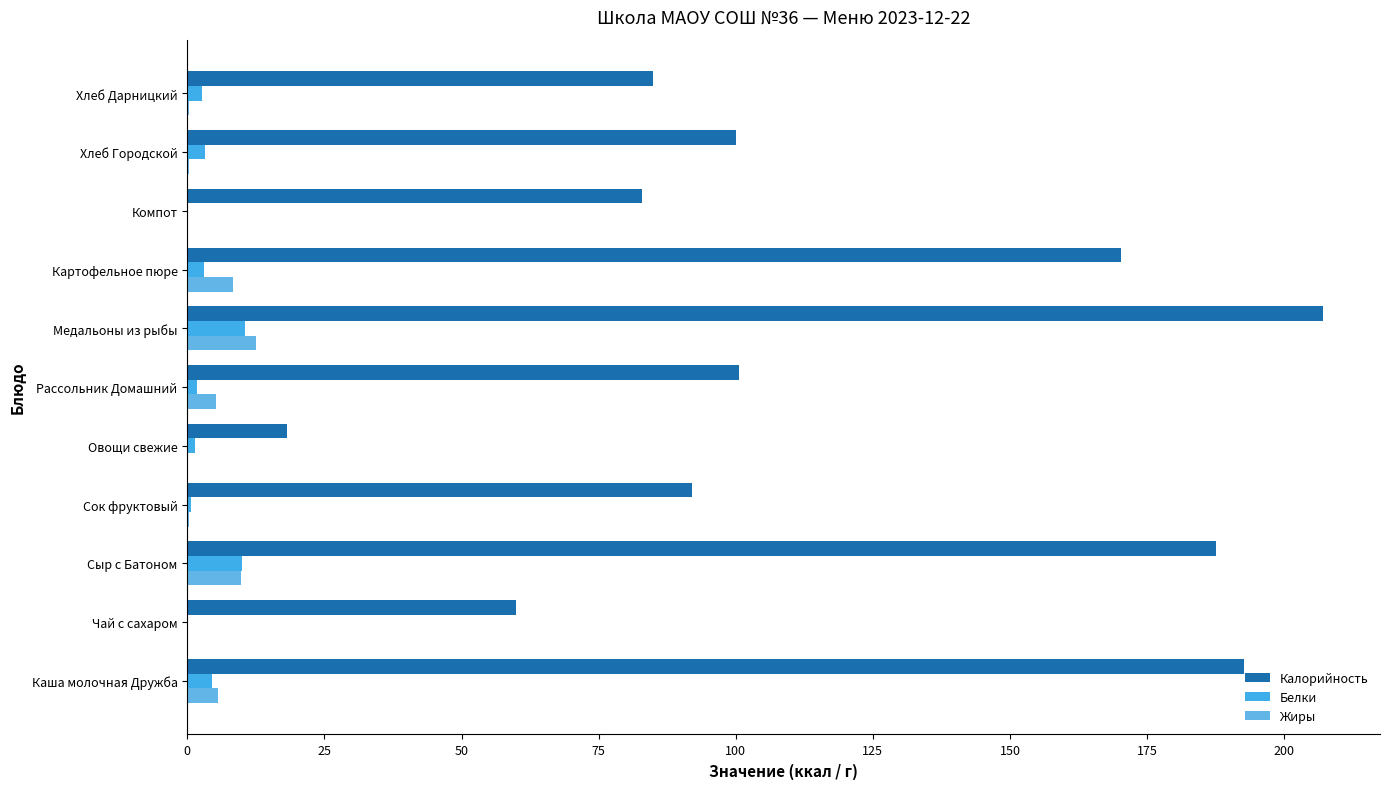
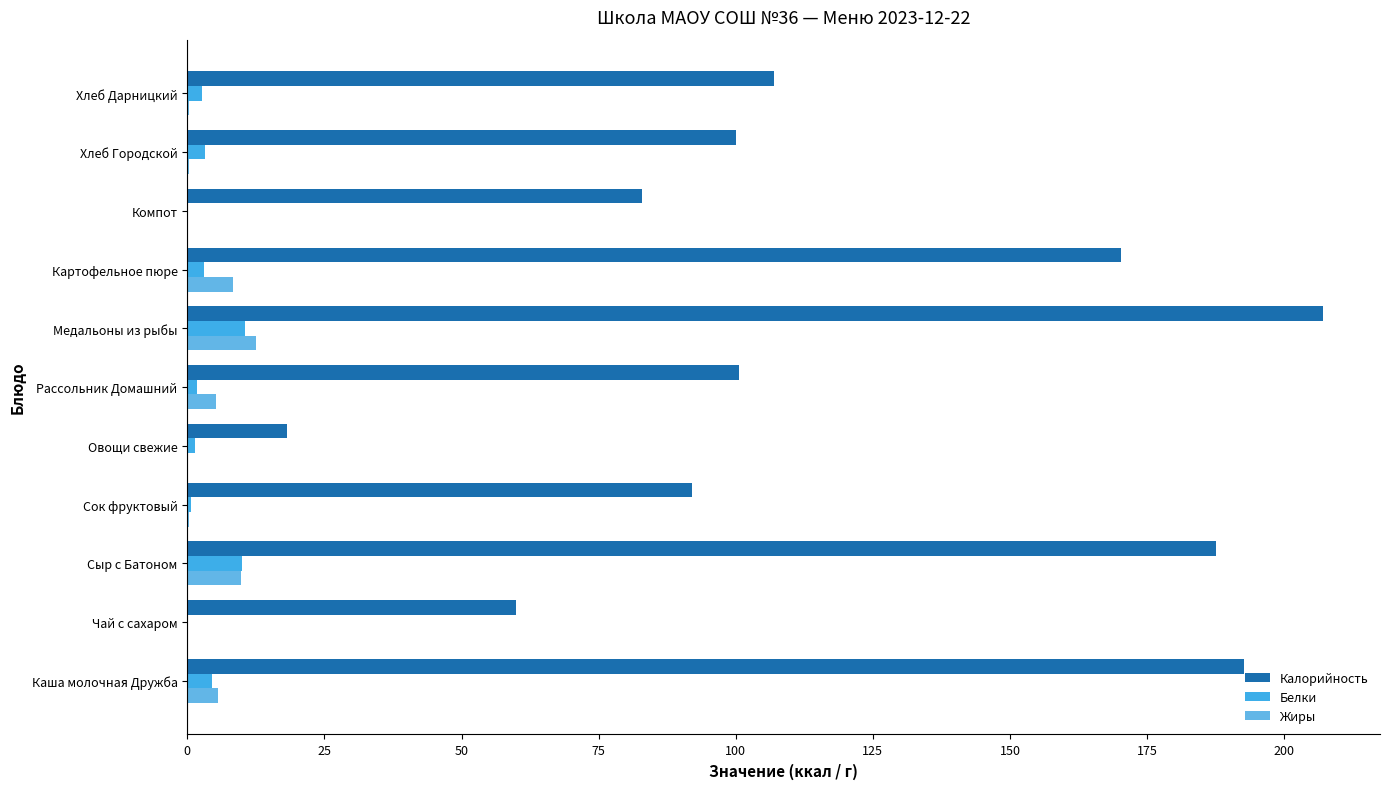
  {
    "Калорийность": {
-     "Хлеб Дарницкий": 85,
+     "Хлеб Дарницкий": 107,
      "Хлеб Городской": 100,
      "Компот": 83,
      "Картофельное пюре": 170,
      "Медальоны из рыбы": 207,
      "Рассольник Домашний": 101,
      "Овощи свежие": 18,
      "Сок фруктовый": 92,
      "Сыр с Батоном": 188,
      "Чай с сахаром": 60,
      "Каша молочная Дружба": 193
    }
  }
